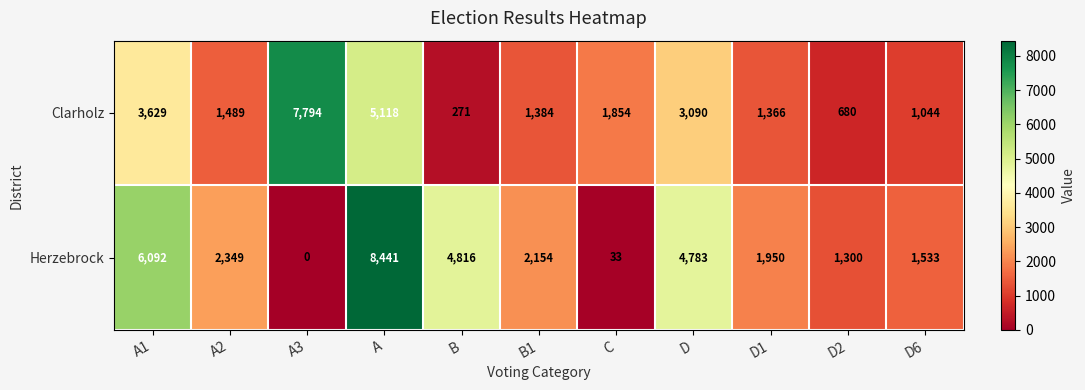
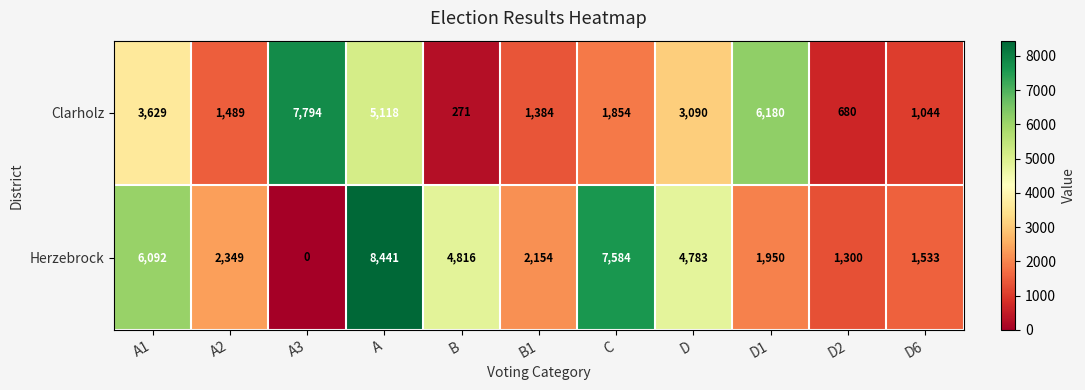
  {
    "Clarholz": {
      "A1": "3,629",
      "A2": "1,489",
      "A3": "7,794",
      "A": "5,118",
      "B": "271",
      "B1": "1,384",
      "C": "1,854",
      "D": "3,090",
-     "D1": "1,366",
+     "D1": "6,180",
      "D2": "680",
      "D6": "1,044"
    },
    "Herzebrock": {
      "A1": "6,092",
      "A2": "2,349",
      "A3": "0",
      "A": "8,441",
      "B": "4,816",
      "B1": "2,154",
-     "C": "33",
+     "C": "7,584",
      "D": "4,783",
      "D1": "1,950",
      "D2": "1,300",
      "D6": "1,533"
    }
  }
